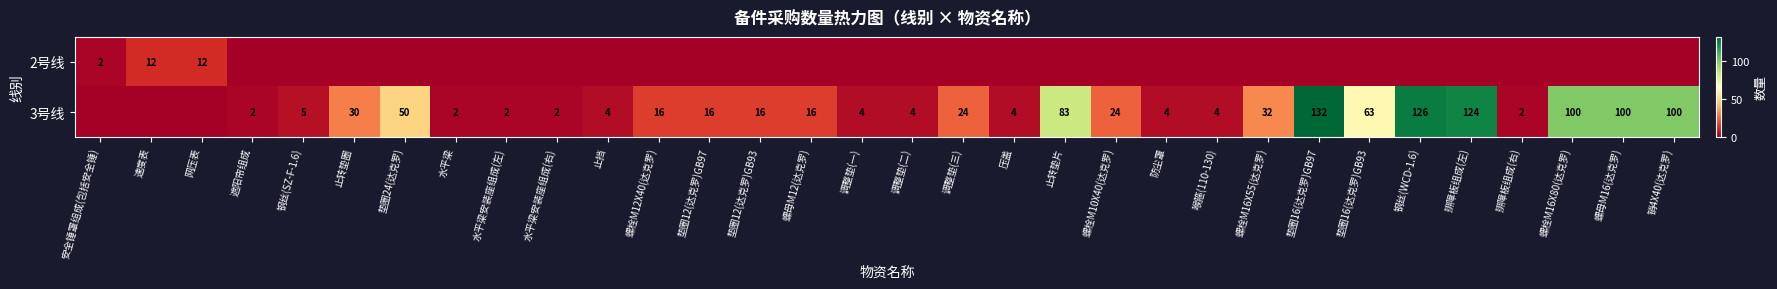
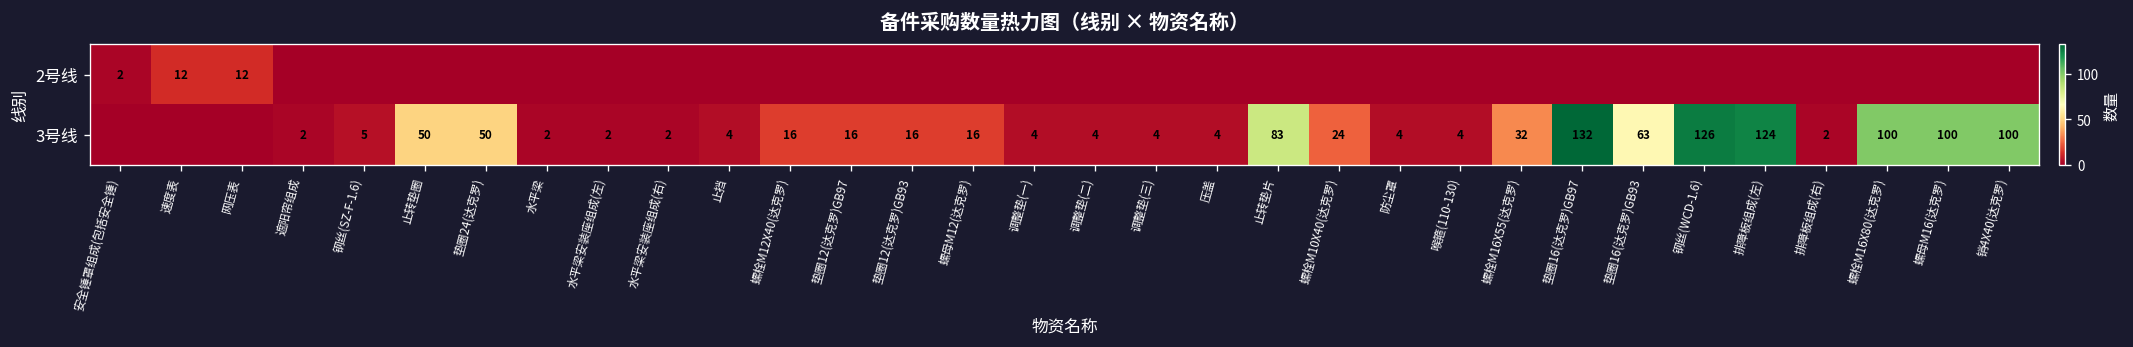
  {
    "2号线": {
      "安全锤罩组成(包括安全锤)": 2,
      "速度表": 12,
      "网压表": 12
    },
    "3号线": {
      "遮阳帘组成": 2,
      "钢丝(SZ-F-1.6)": 5,
-     "止转垫圈": 30,
+     "止转垫圈": 50,
      "垫圈24(达克罗)": 50,
      "水平梁": 2,
      "水平梁安装座组成(左)": 2,
      "水平梁安装座组成(右)": 2,
      "止挡": 4,
      "螺栓M12X40(达克罗)": 16,
      "垫圈12(达克罗)GB97": 16,
      "垫圈12(达克罗)GB93": 16,
      "螺母M12(达克罗)": 16,
      "调整垫(一)": 4,
      "调整垫(二)": 4,
-     "调整垫(三)": 24,
+     "调整垫(三)": 4,
      "压盖": 4,
      "止转垫片": 83,
      "螺栓M10X40(达克罗)": 24,
      "防尘罩": 4,
      "喉箍(110-130)": 4,
      "螺栓M16X55(达克罗)": 32,
      "垫圈16(达克罗)GB97": 132,
      "垫圈16(达克罗)GB93": 63,
      "钢丝(WCD-1.6)": 126,
      "排障板组成(左)": 124,
      "排障板组成(右)": 2,
      "螺栓M16X80(达克罗)": 100,
      "螺母M16(达克罗)": 100,
      "销4X40(达克罗)": 100
    }
  }
